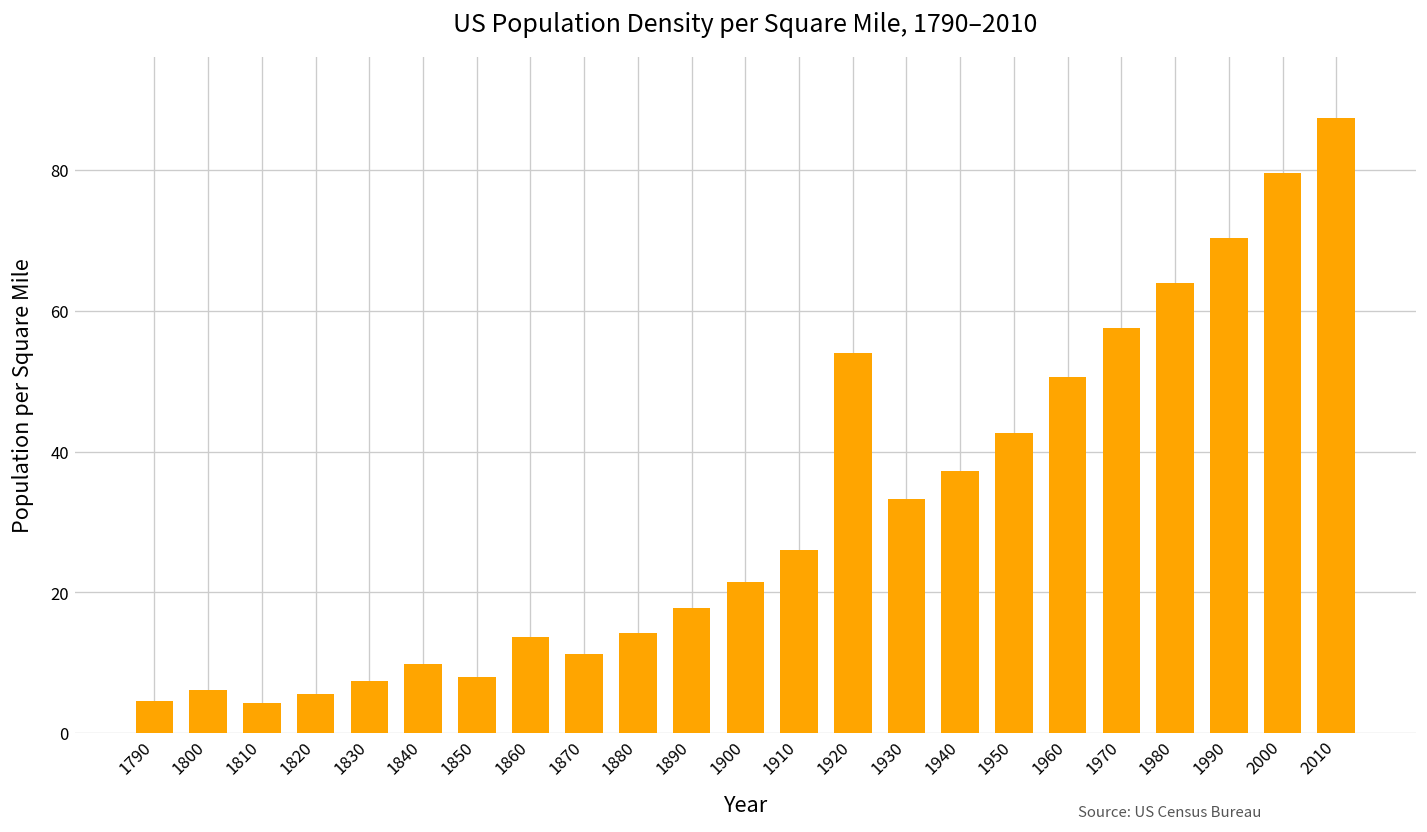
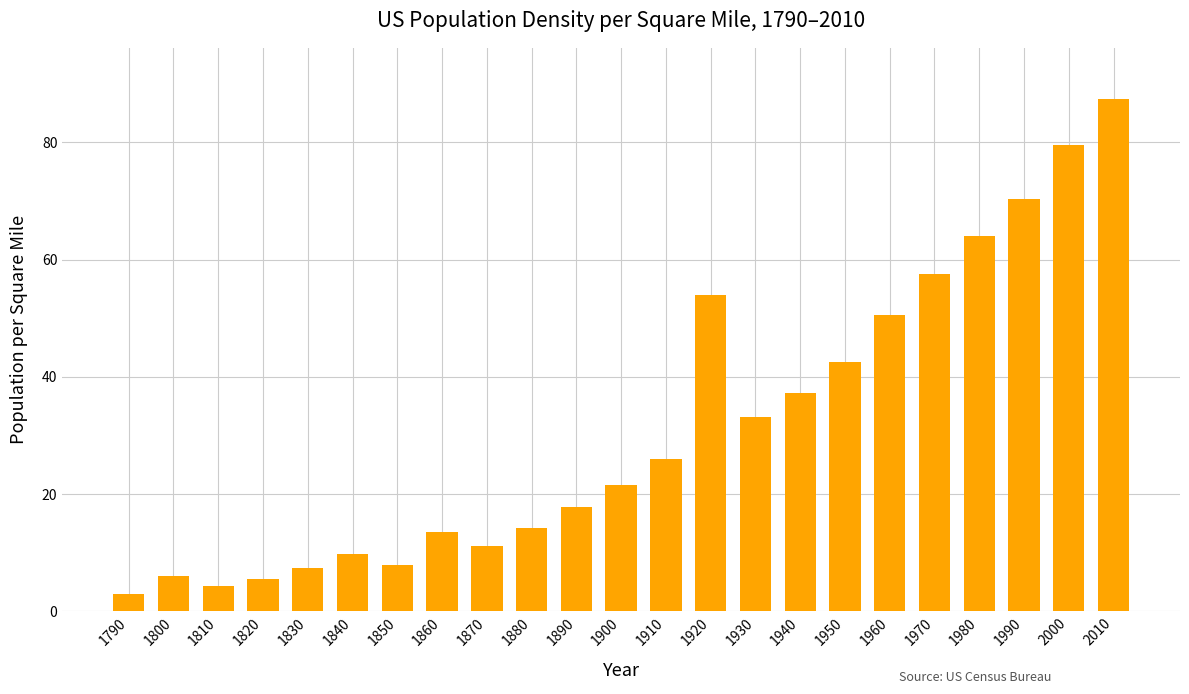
  {
-   "1790": 5,
+   "1790": 3,
    "1800": 6,
    "1810": 4,
    "1820": 6,
    "1830": 7,
    "1840": 10,
    "1850": 8,
    "1860": 14,
    "1870": 11,
    "1880": 14,
    "1890": 18,
    "1900": 22,
    "1910": 26,
    "1920": 54,
    "1930": 33,
    "1940": 37,
    "1950": 43,
    "1960": 51,
    "1970": 58,
    "1980": 64,
    "1990": 70,
    "2000": 80,
    "2010": 87
  }
